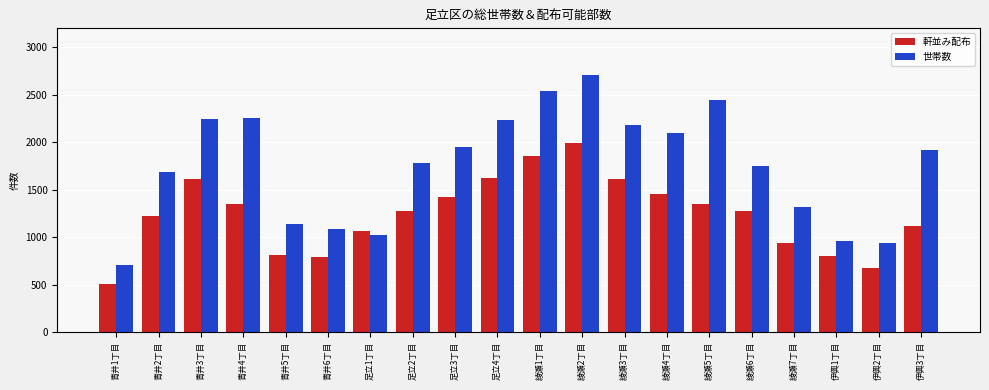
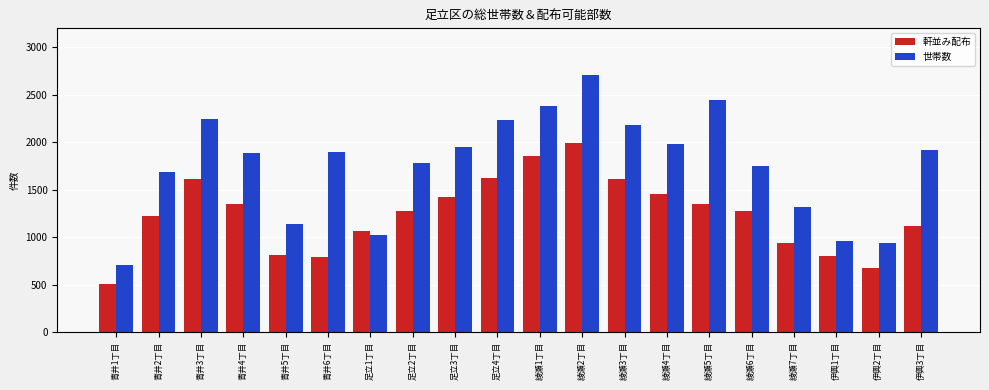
  {
    "軒並み配布": {
      "青井1丁目": 500,
      "青井2丁目": 1200,
      "青井3丁目": 1600,
      "青井4丁目": 1400,
      "青井5丁目": 800,
      "青井6丁目": 800,
      "足立1丁目": 1100,
      "足立2丁目": 1300,
      "足立3丁目": 1400,
      "足立4丁目": 1600,
      "綾瀬1丁目": 1900,
      "綾瀬2丁目": 2000,
      "綾瀬3丁目": 1600,
      "綾瀬4丁目": 1500,
      "綾瀬5丁目": 1400,
      "綾瀬6丁目": 1300,
      "綾瀬7丁目": 900,
      "伊興1丁目": 800,
      "伊興2丁目": 700,
      "伊興3丁目": 1100
    },
    "世帯数": {
      "青井1丁目": 700,
      "青井2丁目": 1700,
      "青井3丁目": 2200,
-     "青井4丁目": 2300,
+     "青井4丁目": 1900,
      "青井5丁目": 1100,
-     "青井6丁目": 1100,
+     "青井6丁目": 1900,
      "足立1丁目": 1000,
      "足立2丁目": 1800,
      "足立3丁目": 2000,
      "足立4丁目": 2200,
-     "綾瀬1丁目": 2500,
+     "綾瀬1丁目": 2400,
      "綾瀬2丁目": 2700,
      "綾瀬3丁目": 2200,
-     "綾瀬4丁目": 2100,
+     "綾瀬4丁目": 2000,
      "綾瀬5丁目": 2400,
      "綾瀬6丁目": 1700,
      "綾瀬7丁目": 1300,
      "伊興1丁目": 1000,
      "伊興2丁目": 900,
      "伊興3丁目": 1900
    }
  }
